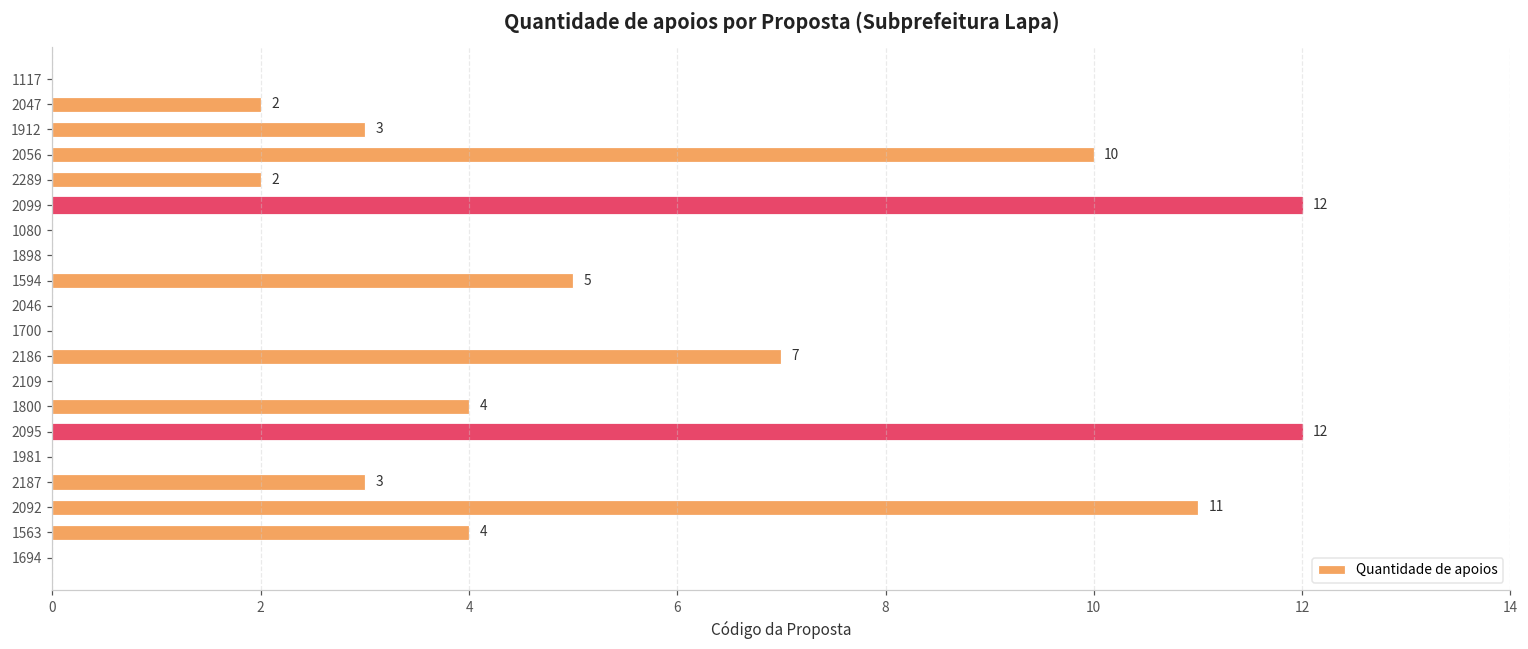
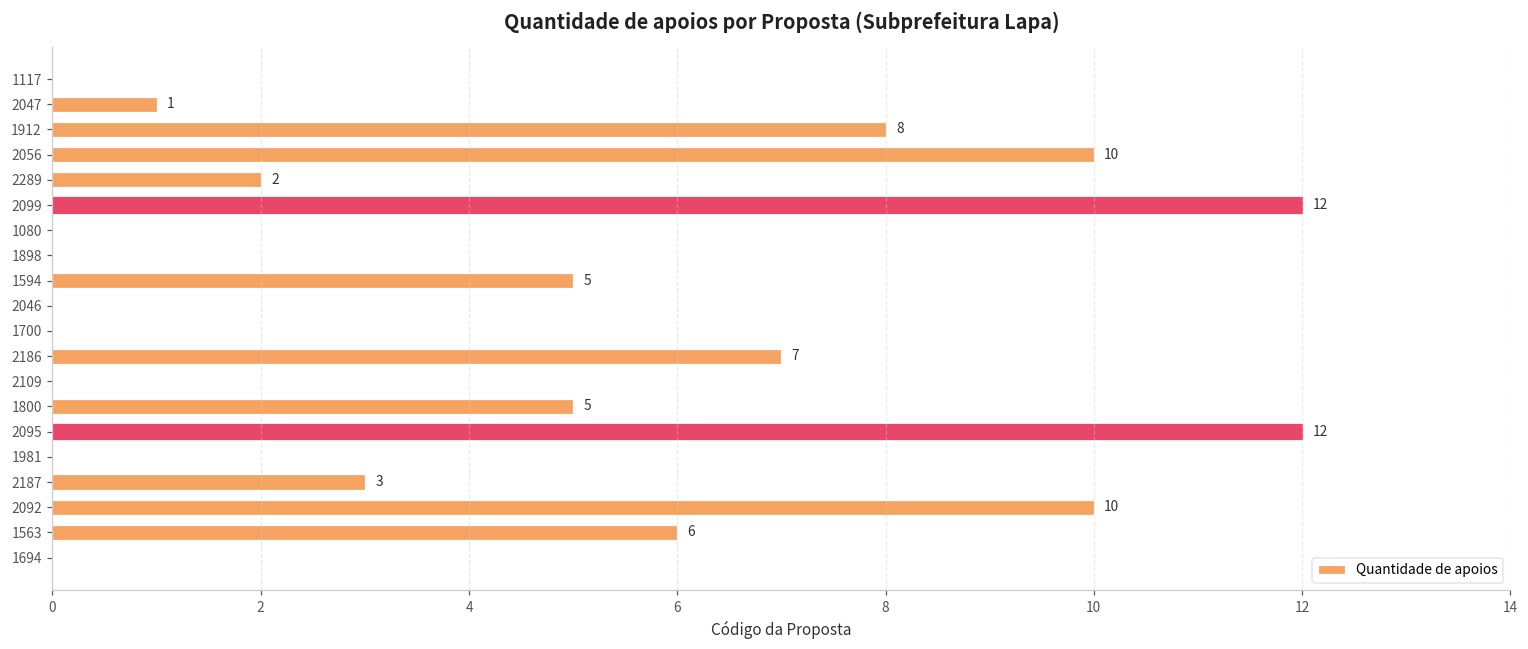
  {
-   "2047": 2,
-   "1912": 3,
+   "2047": 1,
+   "1912": 8,
    "2056": 10,
    "2289": 2,
    "2099": 12,
    "1594": 5,
    "2186": 7,
-   "1800": 4,
+   "1800": 5,
    "2095": 12,
    "2187": 3,
-   "2092": 11,
-   "1563": 4
+   "2092": 10,
+   "1563": 6
  }
